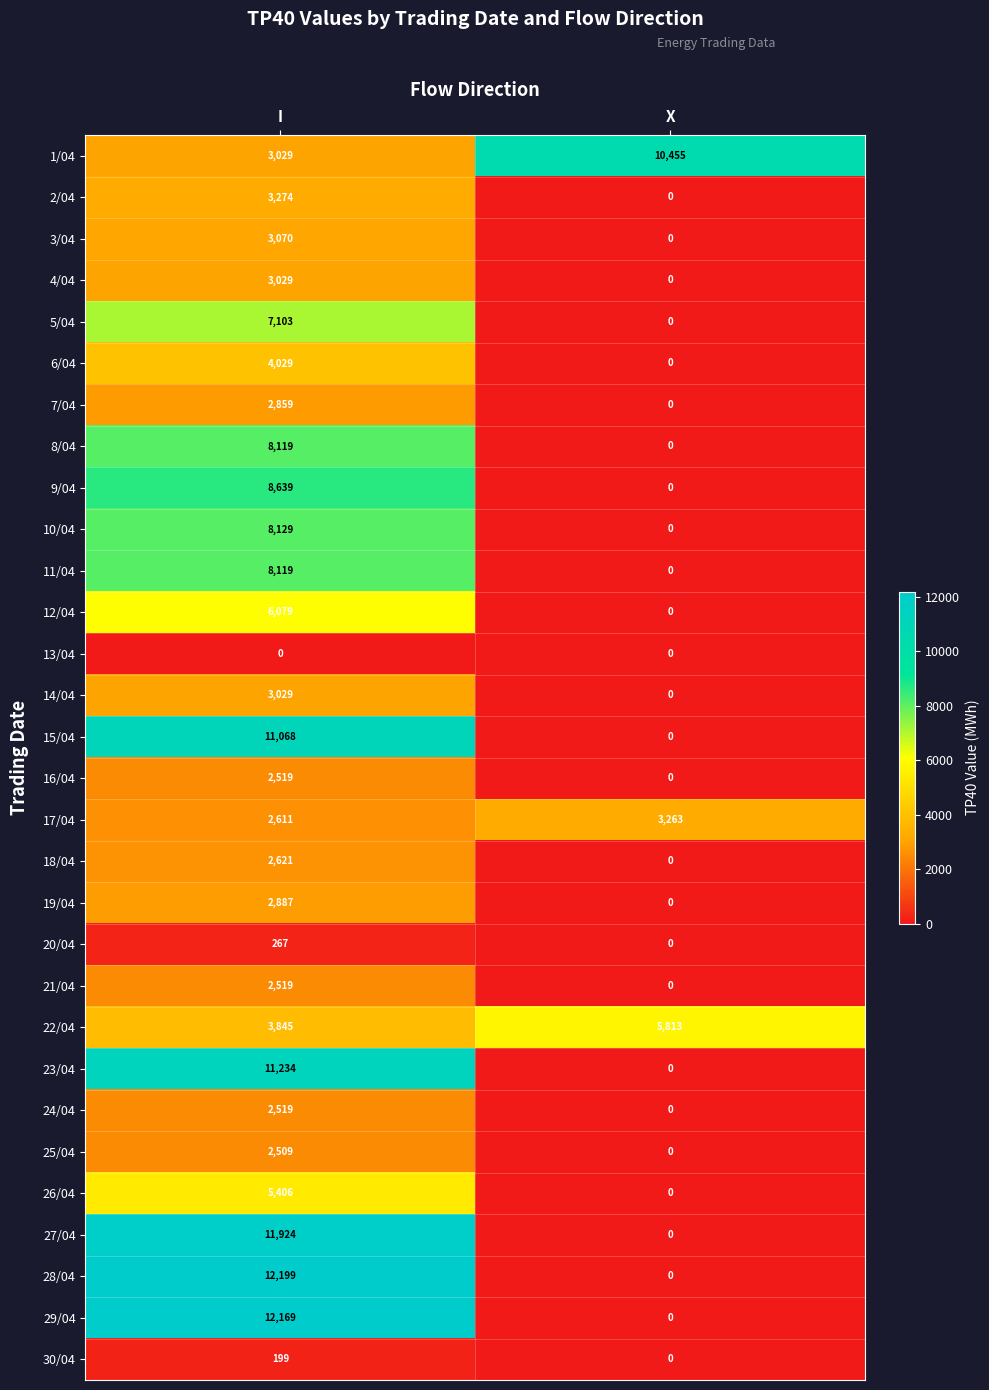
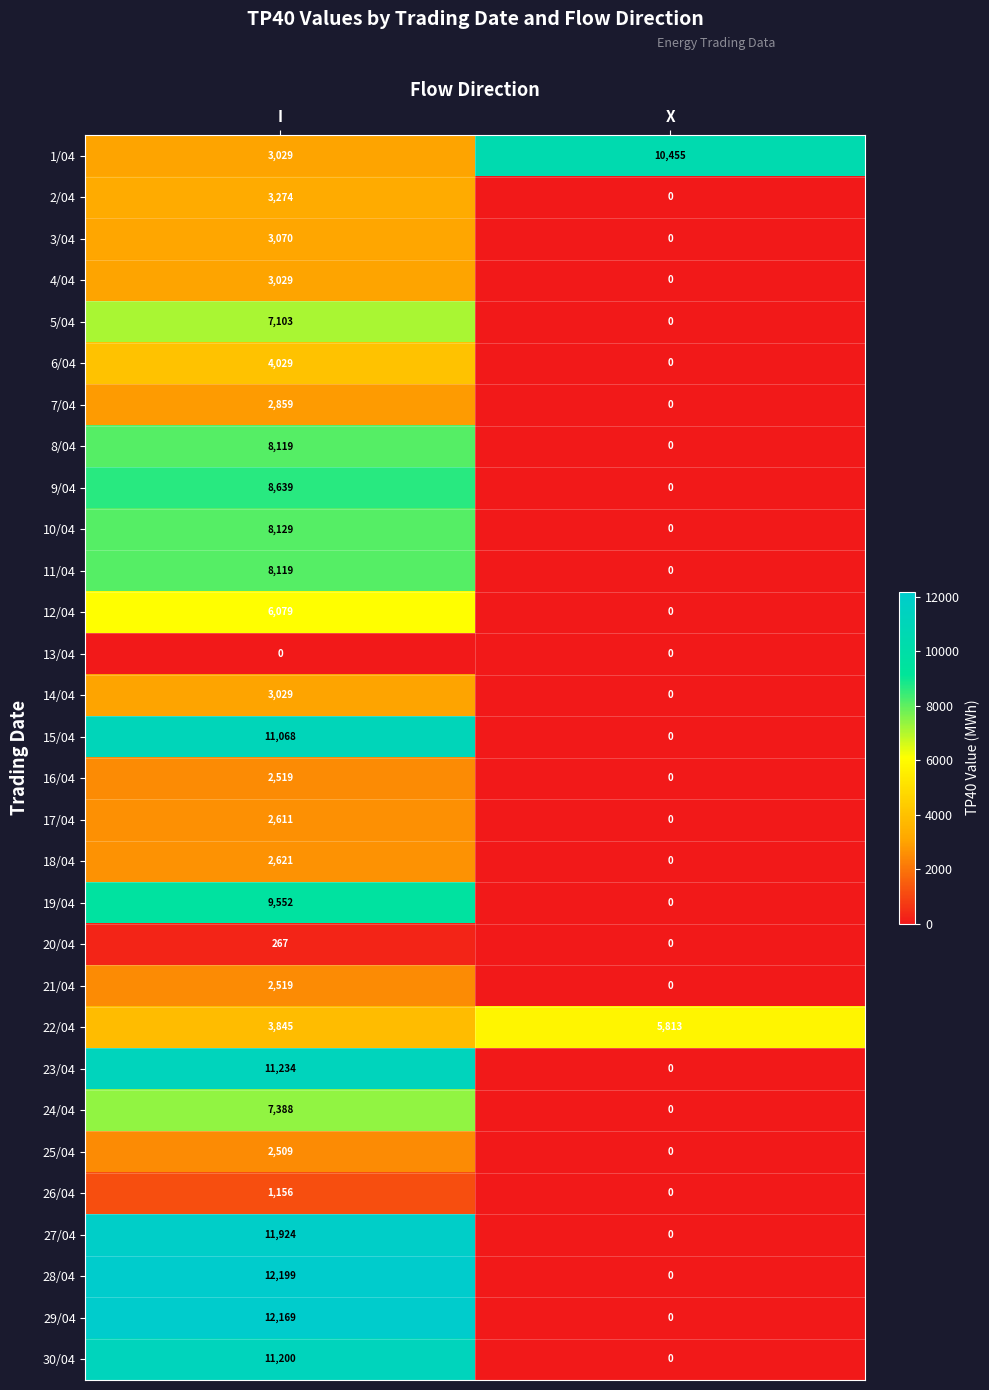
  {
    "1/04": {
      "I": "3,029",
      "X": "10,455"
    },
    "2/04": {
      "I": "3,274",
      "X": "0"
    },
    "3/04": {
      "I": "3,070",
      "X": "0"
    },
    "4/04": {
      "I": "3,029",
      "X": "0"
    },
    "5/04": {
      "I": "7,103",
      "X": "0"
    },
    "6/04": {
      "I": "4,029",
      "X": "0"
    },
    "7/04": {
      "I": "2,859",
      "X": "0"
    },
    "8/04": {
      "I": "8,119",
      "X": "0"
    },
    "9/04": {
      "I": "8,639",
      "X": "0"
    },
    "10/04": {
      "I": "8,129",
      "X": "0"
    },
    "11/04": {
      "I": "8,119",
      "X": "0"
    },
    "12/04": {
      "I": "6,079",
      "X": "0"
    },
    "13/04": {
      "I": "0",
      "X": "0"
    },
    "14/04": {
      "I": "3,029",
      "X": "0"
    },
    "15/04": {
      "I": "11,068",
      "X": "0"
    },
    "16/04": {
      "I": "2,519",
      "X": "0"
    },
    "17/04": {
      "I": "2,611",
-     "X": "3,263"
+     "X": "0"
    },
    "18/04": {
      "I": "2,621",
      "X": "0"
    },
    "19/04": {
-     "I": "2,887",
+     "I": "9,552",
      "X": "0"
    },
    "20/04": {
      "I": "267",
      "X": "0"
    },
    "21/04": {
      "I": "2,519",
      "X": "0"
    },
    "22/04": {
      "I": "3,845",
      "X": "5,813"
    },
    "23/04": {
      "I": "11,234",
      "X": "0"
    },
    "24/04": {
-     "I": "2,519",
+     "I": "7,388",
      "X": "0"
    },
    "25/04": {
      "I": "2,509",
      "X": "0"
    },
    "26/04": {
-     "I": "5,406",
+     "I": "1,156",
      "X": "0"
    },
    "27/04": {
      "I": "11,924",
      "X": "0"
    },
    "28/04": {
      "I": "12,199",
      "X": "0"
    },
    "29/04": {
      "I": "12,169",
      "X": "0"
    },
    "30/04": {
-     "I": "199",
+     "I": "11,200",
      "X": "0"
    }
  }
